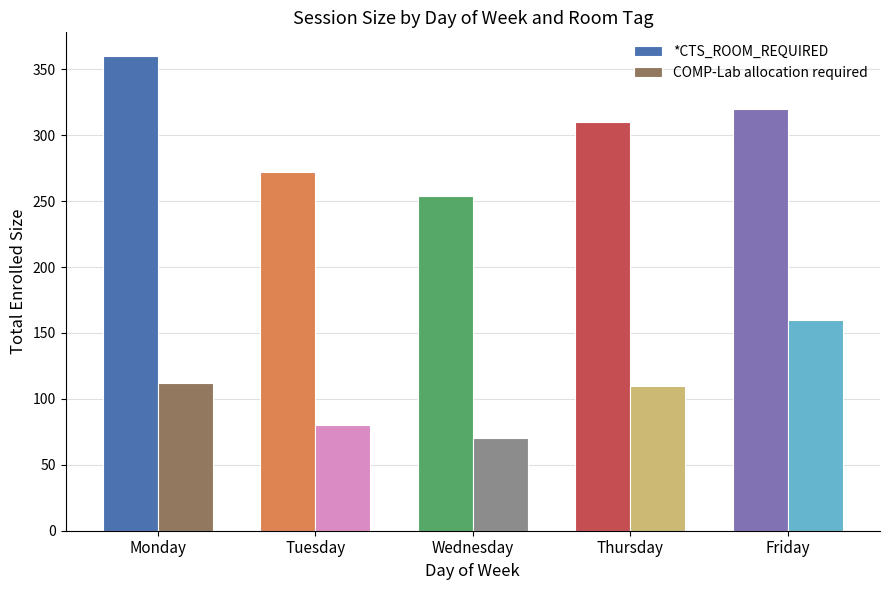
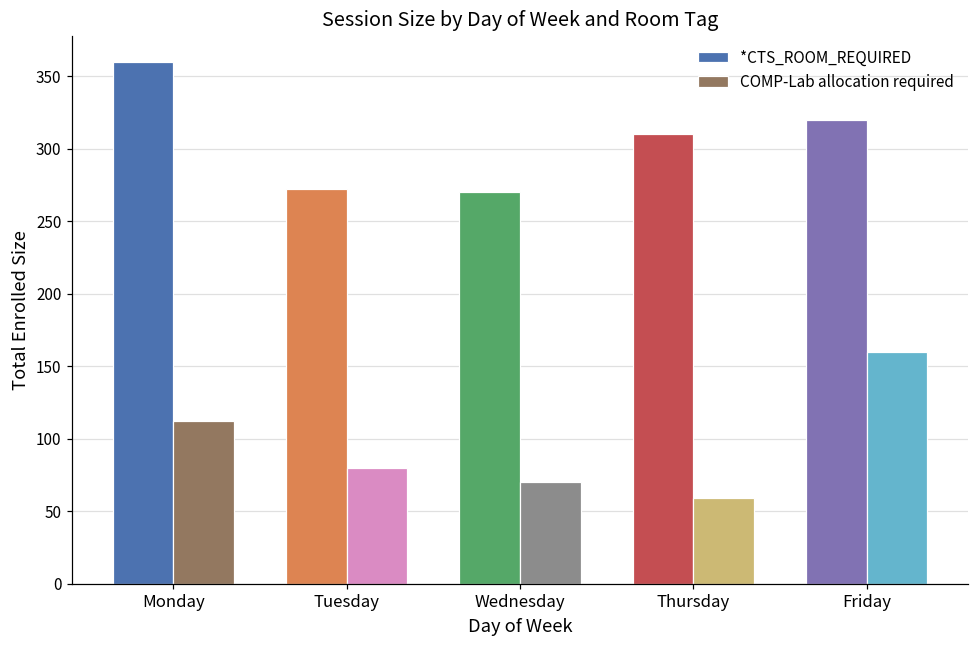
  {
    "*CTS_ROOM_REQUIRED": {
      "Monday": 360,
      "Tuesday": 272,
-     "Wednesday": 254,
+     "Wednesday": 270,
      "Thursday": 310,
      "Friday": 320
    },
    "COMP-Lab allocation required": {
      "Monday": 112,
      "Tuesday": 80,
      "Wednesday": 70,
-     "Thursday": 110,
+     "Thursday": 59,
      "Friday": 160
    }
  }
